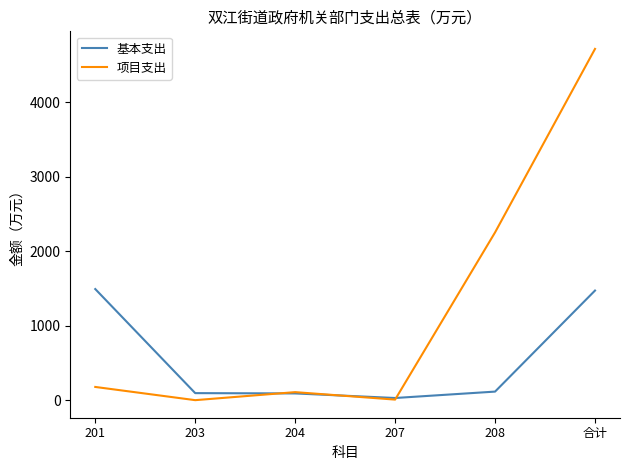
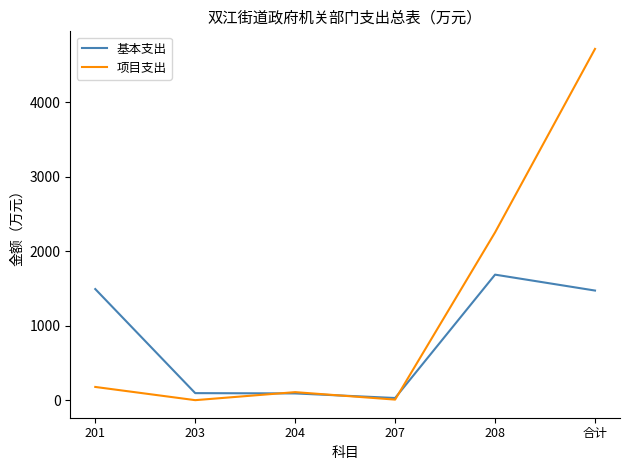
  {
    "基本支出": {
      "201": 1500,
      "203": 100,
-     "208": 100,
+     "208": 1700,
      "合计": 1500
    },
    "项目支出": {
      "201": 200,
      "203": 0,
      "208": 2300,
      "合计": 4700
    }
  }
